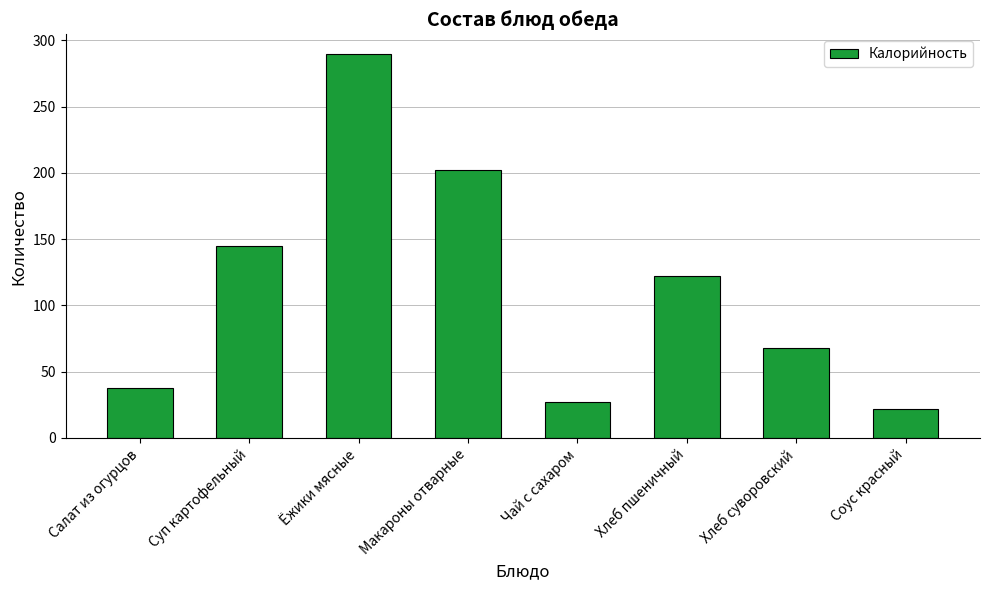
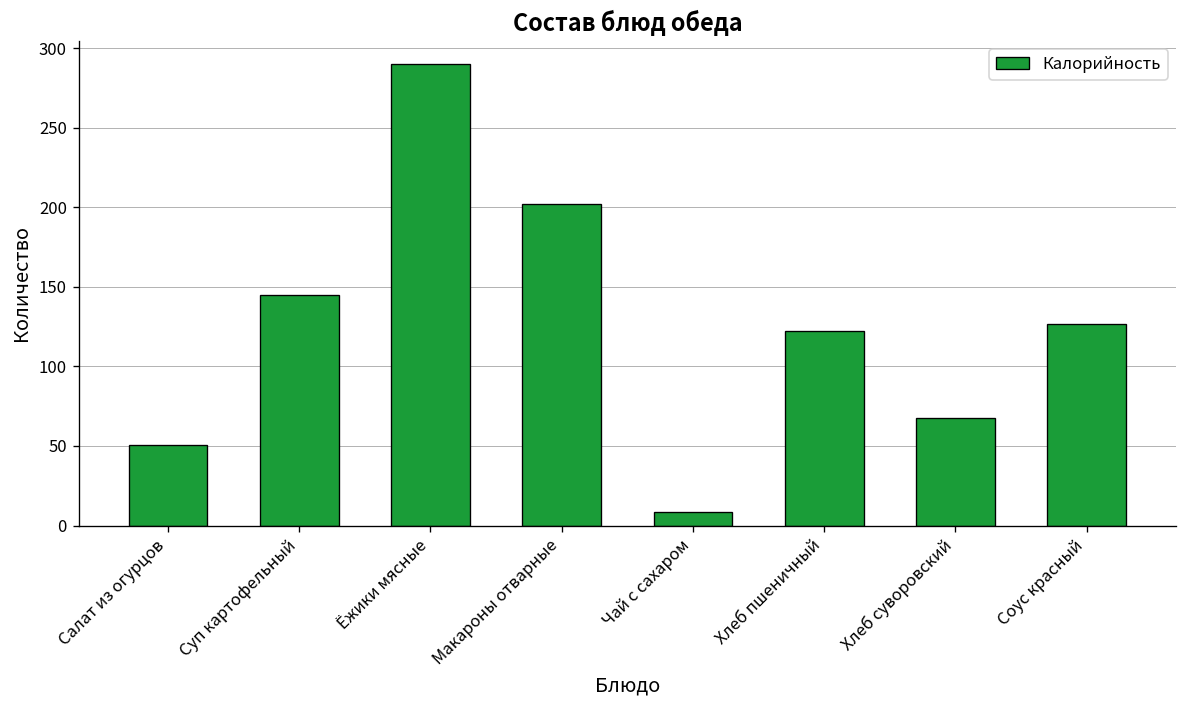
  {
-   "Салат из огурцов": 38,
+   "Салат из огурцов": 51,
    "Суп картофельный": 145,
    "Ёжики мясные": 290,
    "Макароны отварные": 202,
-   "Чай с сахаром": 27,
+   "Чай с сахаром": 8,
    "Хлеб пшеничный": 122,
    "Хлеб суворовский": 68,
-   "Соус красный": 22
+   "Соус красный": 127
  }
